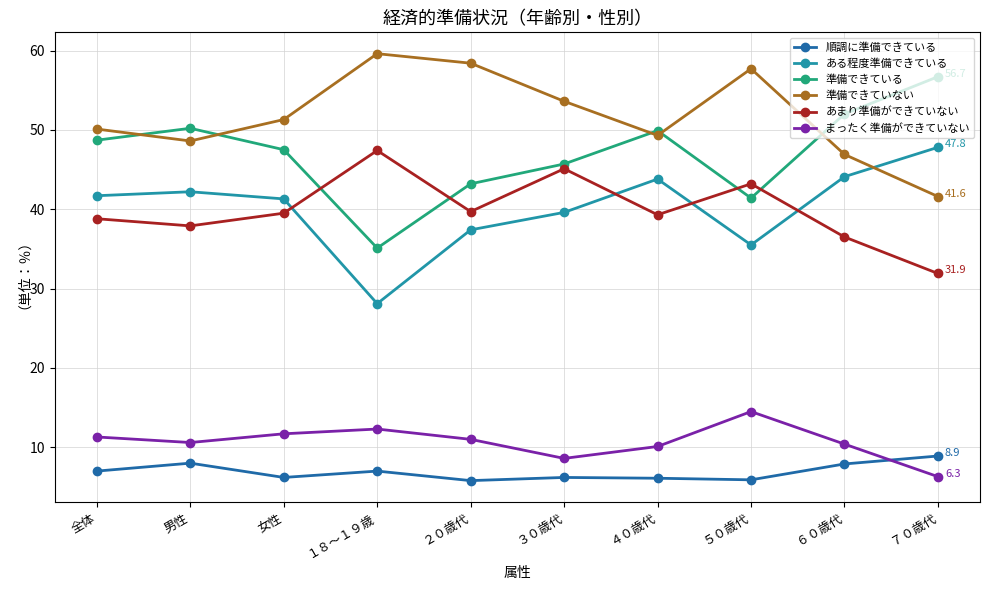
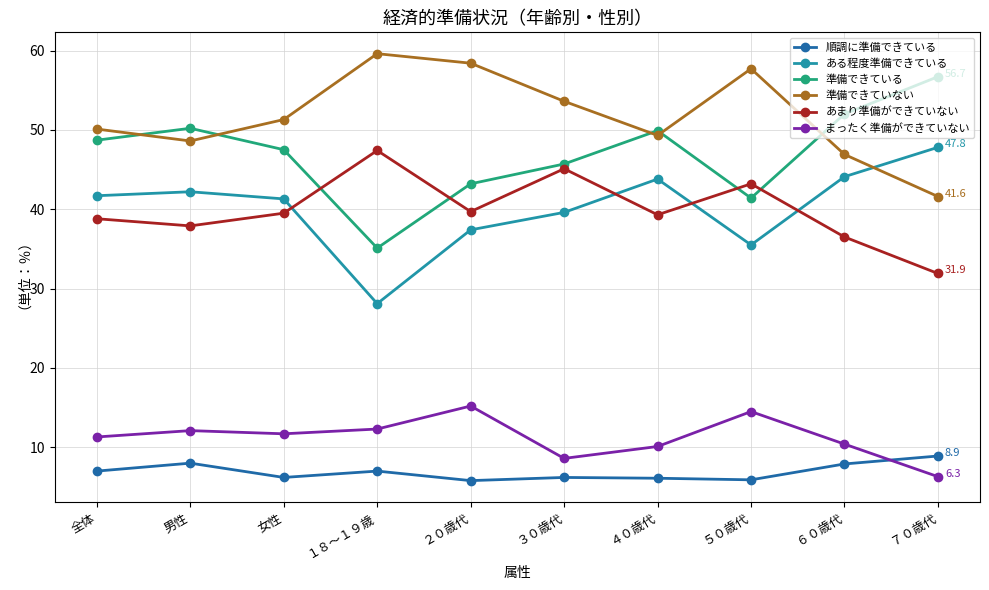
  {
    "準備できていない": {
      "７０歳代": 41.6
    },
    "あまり準備ができていない": {
      "７０歳代": 31.9
    },
    "まったく準備ができていない": {
      "全体": 11,
-     "男性": 11,
+     "男性": 12,
      "女性": 12,
      "１８～１９歳": 12,
-     "２０歳代": 11,
+     "２０歳代": 15,
      "３０歳代": 9,
      "４０歳代": 10,
      "５０歳代": 15,
      "６０歳代": 10
    }
  }
